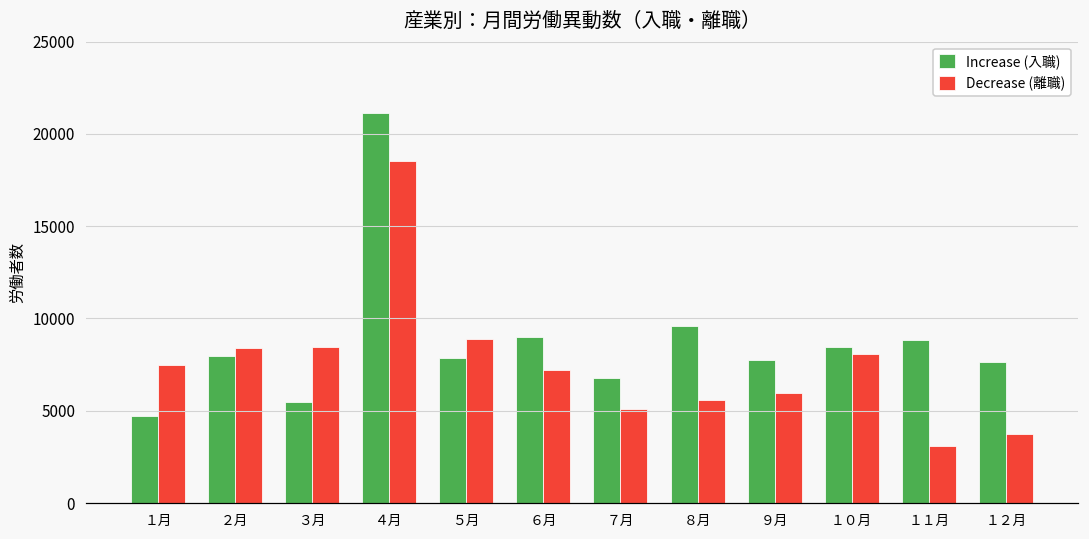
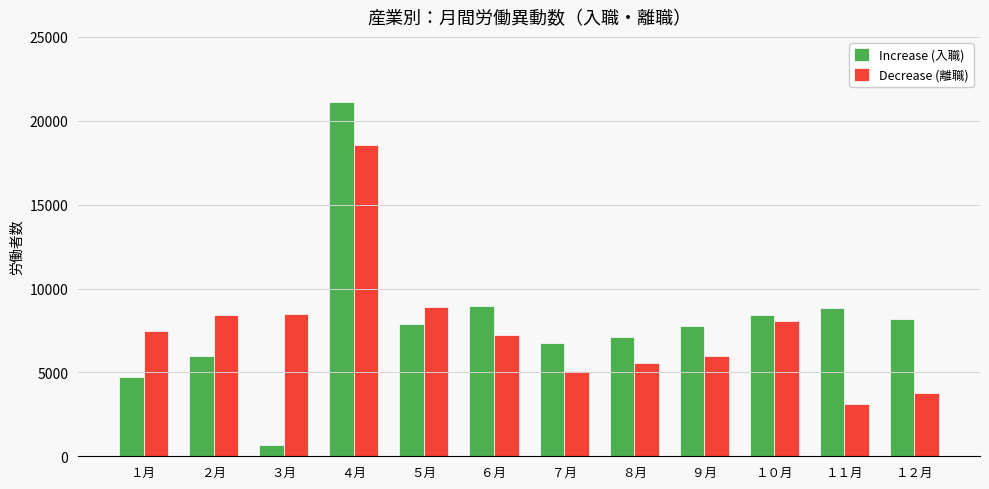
  {
    "Increase (入職)": {
      "１月": 4700,
-     "２月": 8000,
-     "３月": 5500,
+     "２月": 6000,
+     "３月": 700,
      "４月": 21100,
      "５月": 7900,
      "６月": 9000,
      "７月": 6800,
-     "８月": 9600,
+     "８月": 7100,
      "９月": 7800,
      "１０月": 8500,
      "１１月": 8800,
-     "１２月": 7600
+     "１２月": 8200
    },
    "Decrease (離職)": {
      "１月": 7500,
      "２月": 8400,
      "３月": 8500,
      "４月": 18500,
      "５月": 8900,
      "６月": 7200,
      "７月": 5100,
      "８月": 5600,
      "９月": 6000,
      "１０月": 8100,
      "１１月": 3100,
      "１２月": 3700
    }
  }
